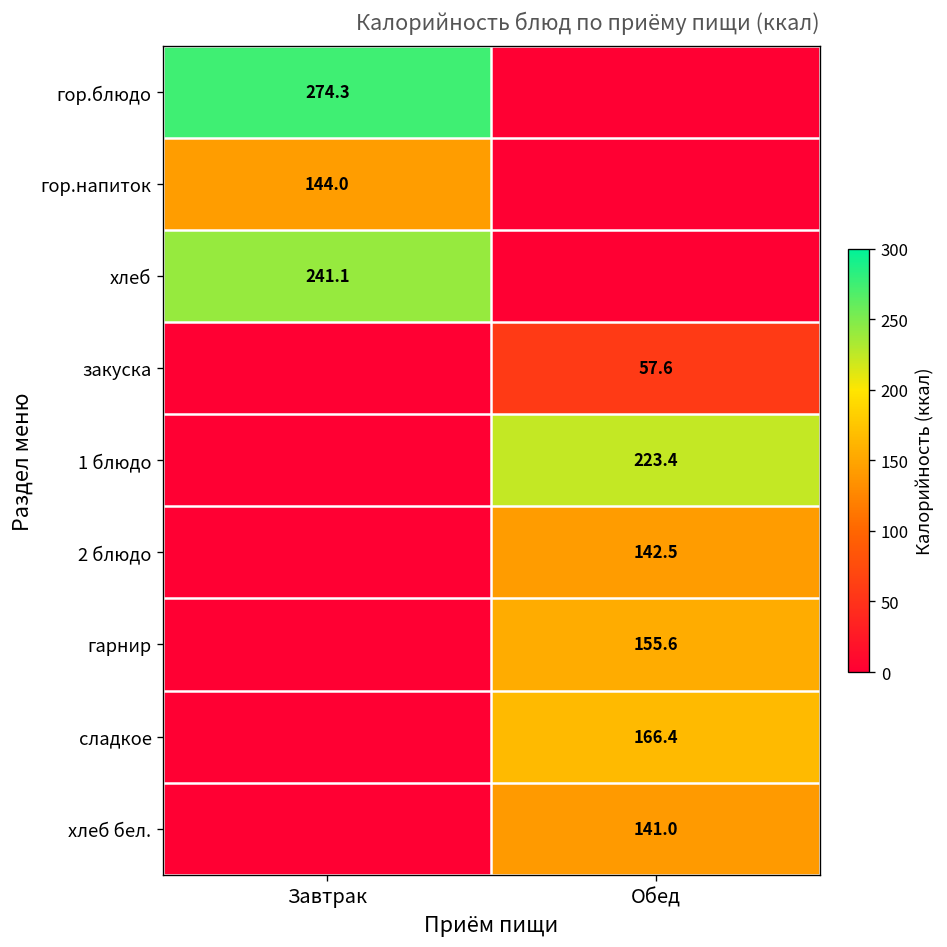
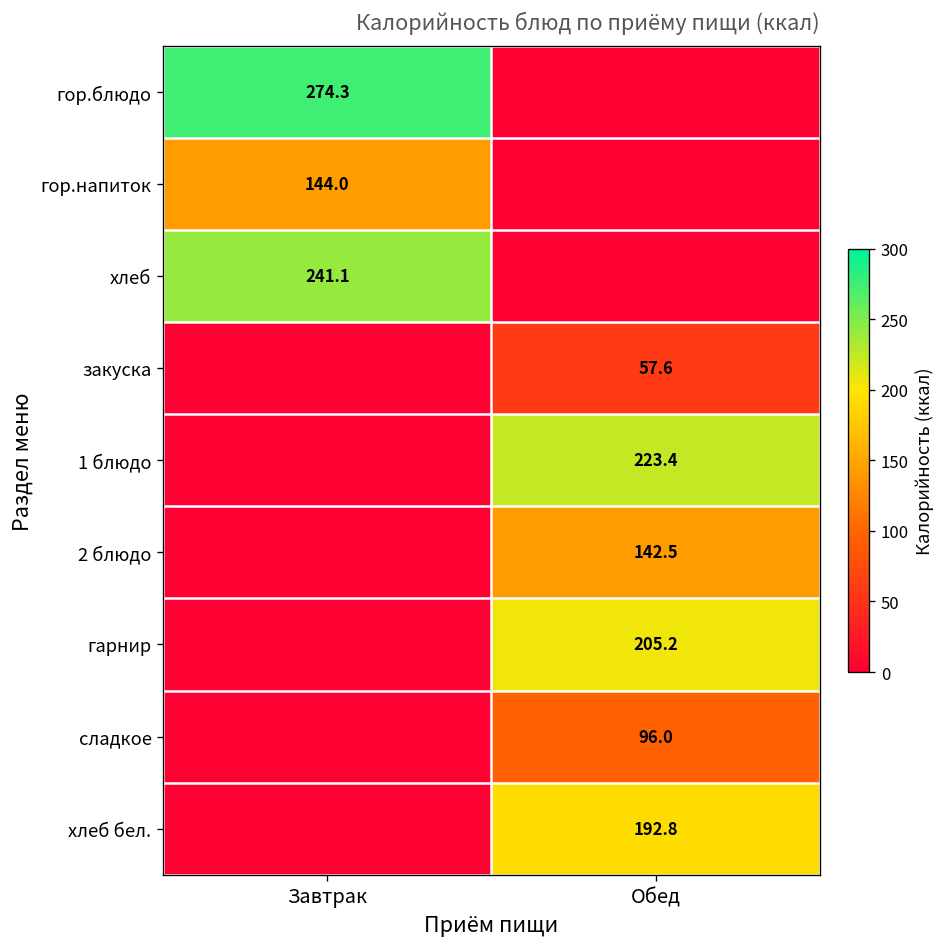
  {
    "гор.блюдо": {
      "Завтрак": 274.3
    },
    "гор.напиток": {
      "Завтрак": 144.0
    },
    "хлеб": {
      "Завтрак": 241.1
    },
    "закуска": {
      "Обед": 57.6
    },
    "1 блюдо": {
      "Обед": 223.4
    },
    "2 блюдо": {
      "Обед": 142.5
    },
    "гарнир": {
-     "Обед": 155.6
+     "Обед": 205.2
    },
    "сладкое": {
-     "Обед": 166.4
+     "Обед": 96.0
    },
    "хлеб бел.": {
-     "Обед": 141.0
+     "Обед": 192.8
    }
  }
